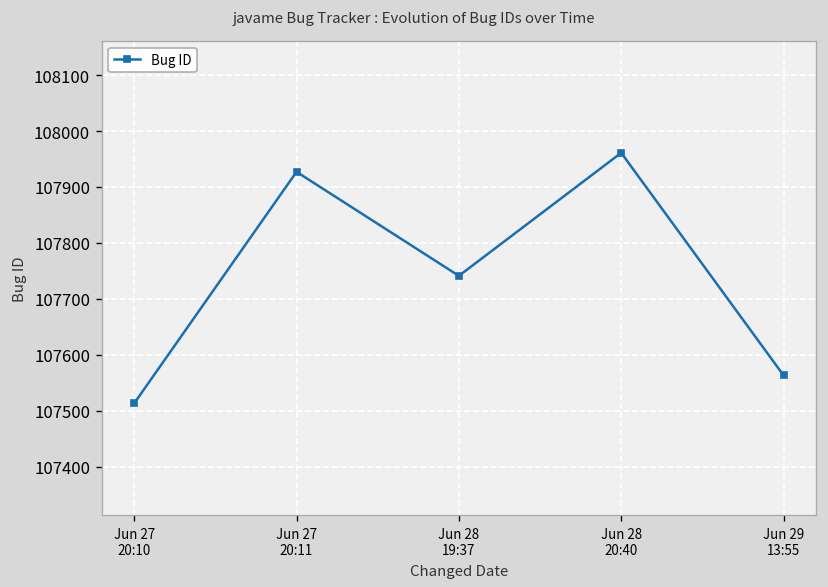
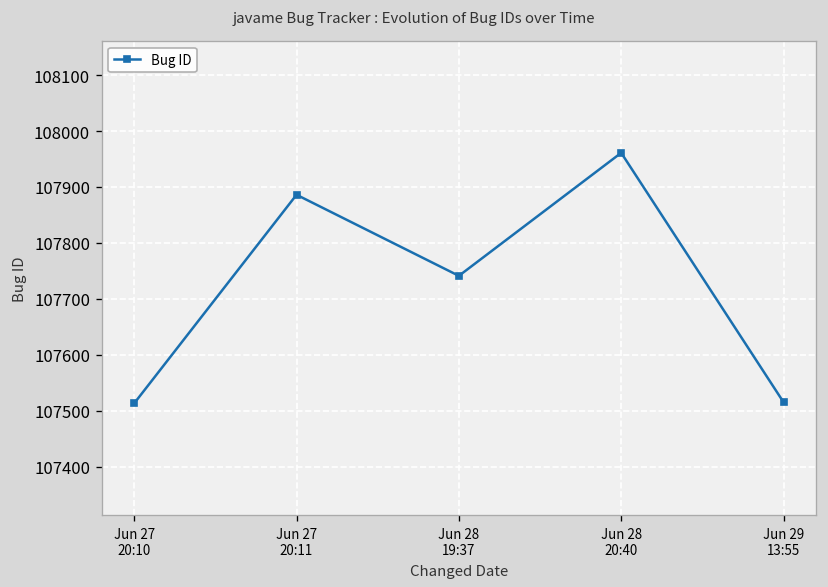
  {
    "Jun 27 20:10": 107510,
-   "Jun 27 20:11": 107930,
+   "Jun 27 20:11": 107890,
    "Jun 28 19:37": 107740,
    "Jun 28 20:40": 107960,
-   "Jun 29 13:55": 107560
+   "Jun 29 13:55": 107520
  }
